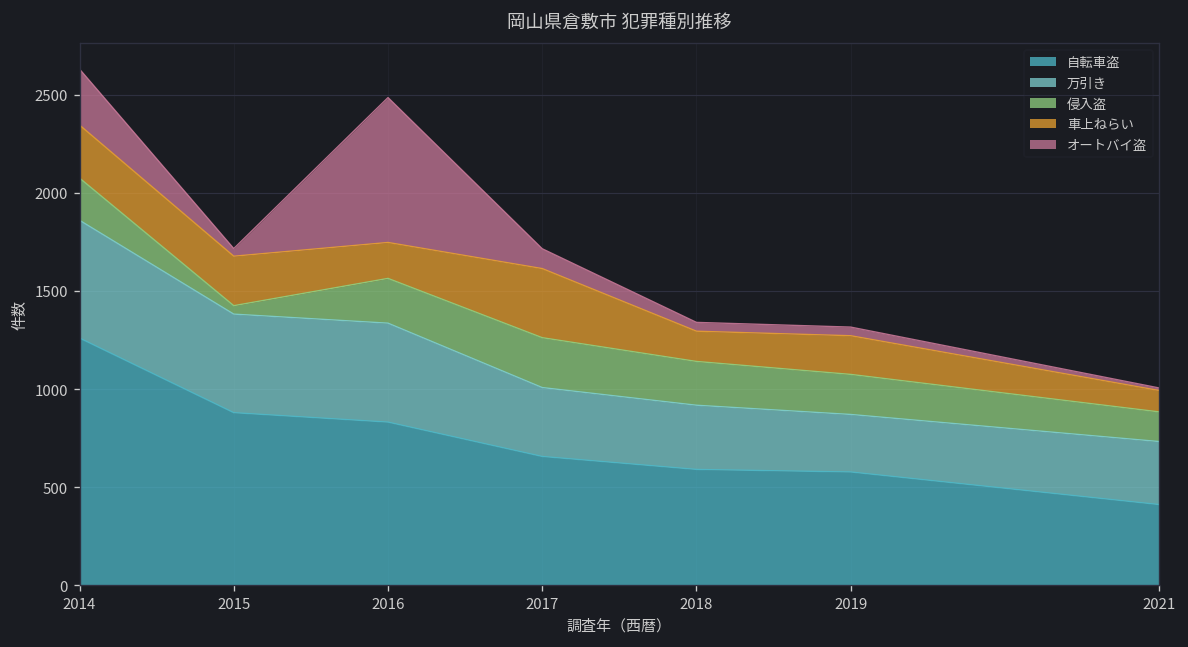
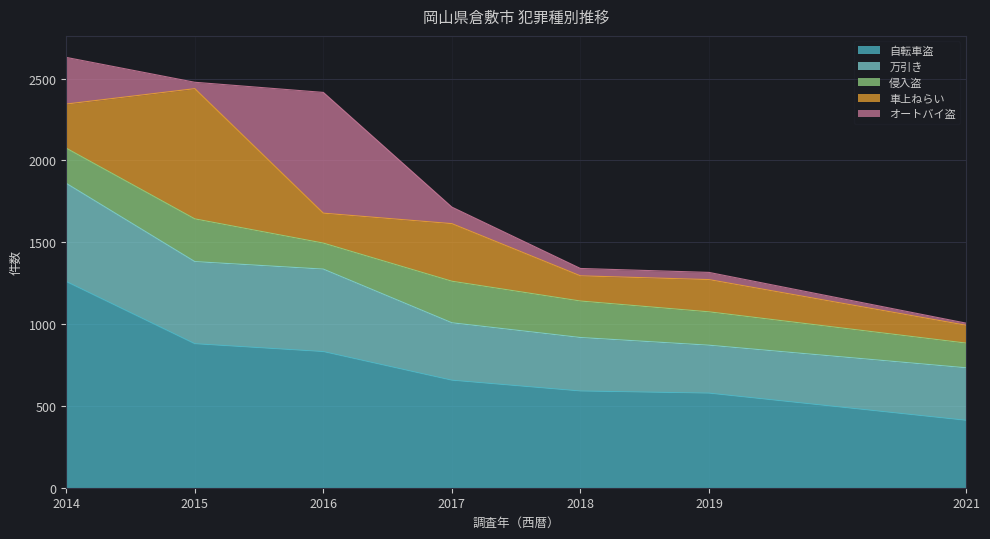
  {
    "侵入盗": {
      "2014": 220,
-     "2015": 40,
-     "2016": 230,
+     "2015": 260,
+     "2016": 160,
      "2017": 250,
      "2018": 220,
      "2019": 200,
      "2021": 150
    },
    "車上ねらい": {
      "2014": 270,
-     "2015": 250,
+     "2015": 800,
      "2016": 180,
      "2017": 350,
      "2018": 150,
      "2019": 200
    },
    "オートバイ盗": {
      "2014": 290,
      "2015": 40,
      "2016": 740,
      "2017": 100,
      "2018": 50,
      "2019": 40
    }
  }
